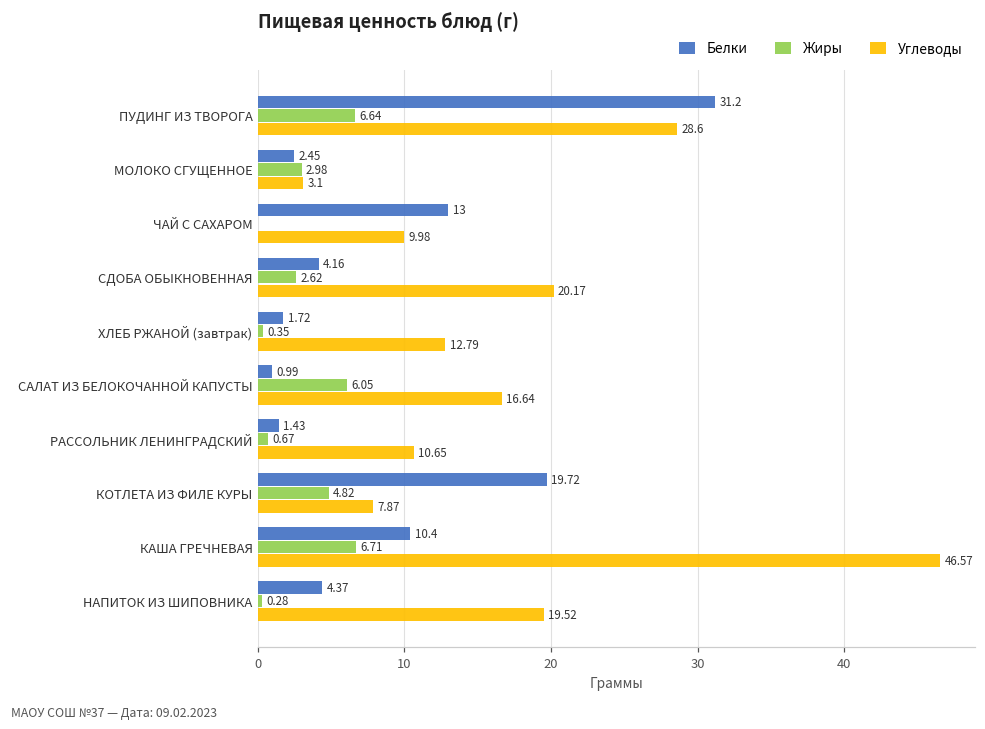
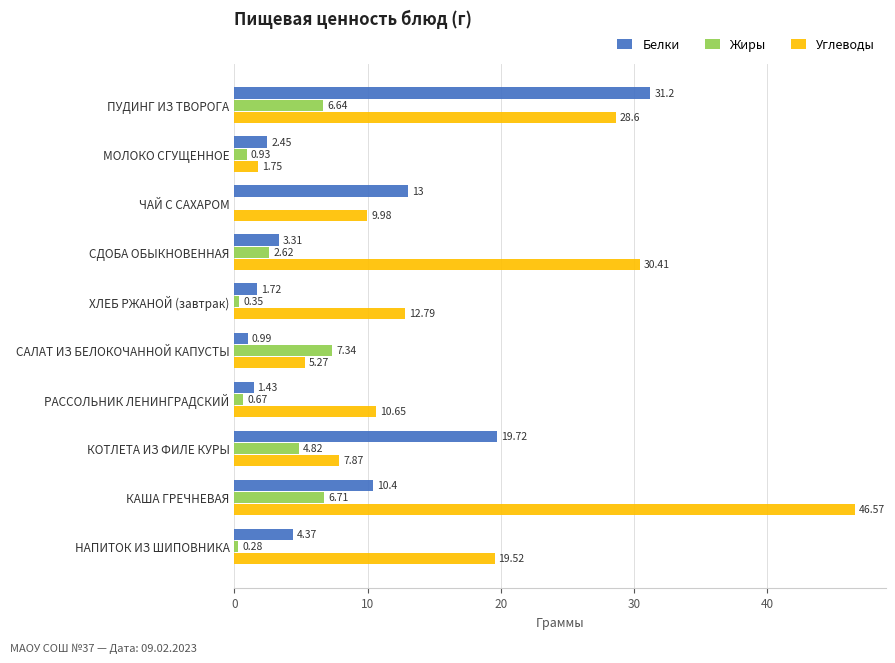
  {
    "Белки": {
      "ПУДИНГ ИЗ ТВОРОГА": 31.2,
      "МОЛОКО СГУЩЕННОЕ": 2.45,
      "ЧАЙ С САХАРОМ": 13,
-     "СДОБА ОБЫКНОВЕННАЯ": 4.16,
+     "СДОБА ОБЫКНОВЕННАЯ": 3.31,
      "ХЛЕБ РЖАНОЙ (завтрак)": 1.72,
      "САЛАТ ИЗ БЕЛОКОЧАННОЙ КАПУСТЫ": 0.99,
      "РАССОЛЬНИК ЛЕНИНГРАДСКИЙ": 1.43,
      "КОТЛЕТА ИЗ ФИЛЕ КУРЫ": 19.72,
      "КАША ГРЕЧНЕВАЯ": 10.4,
      "НАПИТОК ИЗ ШИПОВНИКА": 4.37
    },
    "Жиры": {
      "ПУДИНГ ИЗ ТВОРОГА": 6.64,
-     "МОЛОКО СГУЩЕННОЕ": 2.98,
+     "МОЛОКО СГУЩЕННОЕ": 0.93,
      "СДОБА ОБЫКНОВЕННАЯ": 2.62,
      "ХЛЕБ РЖАНОЙ (завтрак)": 0.35,
-     "САЛАТ ИЗ БЕЛОКОЧАННОЙ КАПУСТЫ": 6.05,
+     "САЛАТ ИЗ БЕЛОКОЧАННОЙ КАПУСТЫ": 7.34,
      "РАССОЛЬНИК ЛЕНИНГРАДСКИЙ": 0.67,
      "КОТЛЕТА ИЗ ФИЛЕ КУРЫ": 4.82,
      "КАША ГРЕЧНЕВАЯ": 6.71,
      "НАПИТОК ИЗ ШИПОВНИКА": 0.28
    },
    "Углеводы": {
      "ПУДИНГ ИЗ ТВОРОГА": 28.6,
-     "МОЛОКО СГУЩЕННОЕ": 3.1,
+     "МОЛОКО СГУЩЕННОЕ": 1.75,
      "ЧАЙ С САХАРОМ": 9.98,
-     "СДОБА ОБЫКНОВЕННАЯ": 20.17,
+     "СДОБА ОБЫКНОВЕННАЯ": 30.41,
      "ХЛЕБ РЖАНОЙ (завтрак)": 12.79,
-     "САЛАТ ИЗ БЕЛОКОЧАННОЙ КАПУСТЫ": 16.64,
+     "САЛАТ ИЗ БЕЛОКОЧАННОЙ КАПУСТЫ": 5.27,
      "РАССОЛЬНИК ЛЕНИНГРАДСКИЙ": 10.65,
      "КОТЛЕТА ИЗ ФИЛЕ КУРЫ": 7.87,
      "КАША ГРЕЧНЕВАЯ": 46.57,
      "НАПИТОК ИЗ ШИПОВНИКА": 19.52
    }
  }
